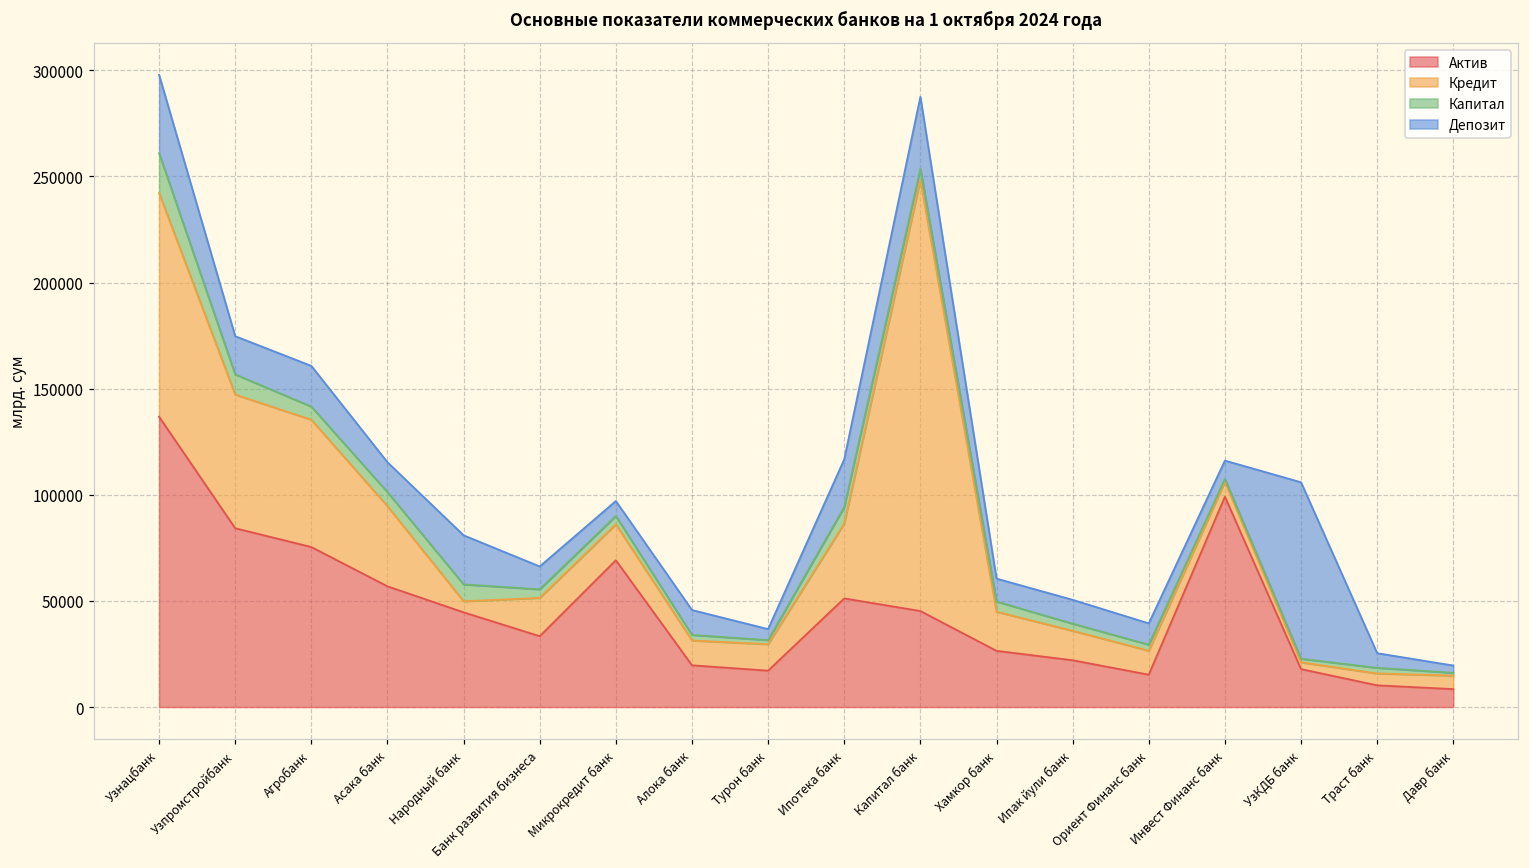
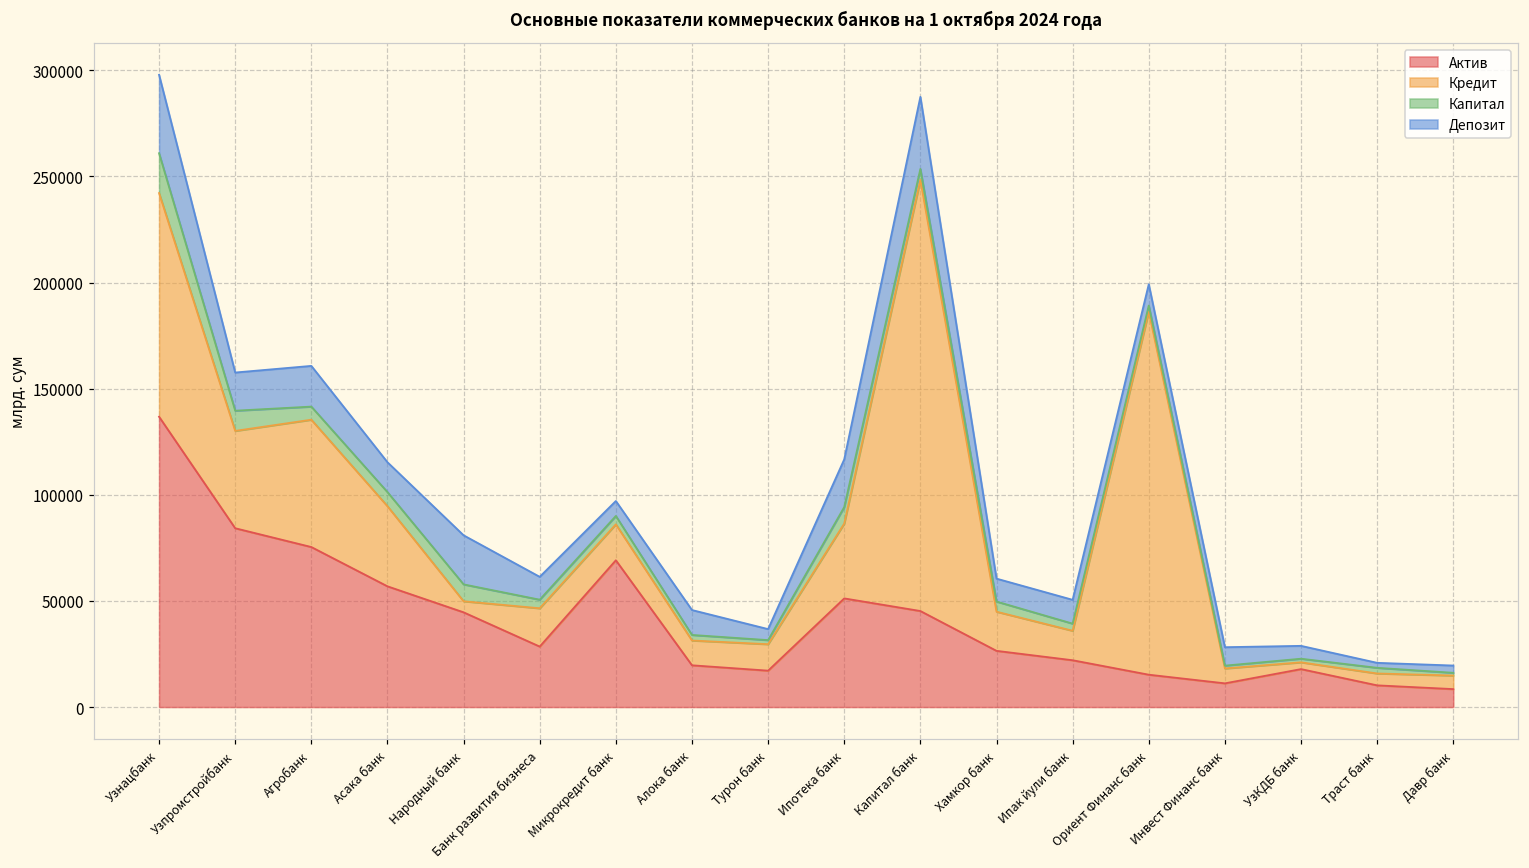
  {
    "Актив": {
      "Узнацбанк": 137000,
      "Узпромстройбанк": 84000,
      "Агробанк": 75000,
      "Асака банк": 57000,
      "Народный банк": 45000,
-     "Банк развития бизнеса": 33000,
+     "Банк развития бизнеса": 28000,
      "Микрокредит банк": 69000,
      "Алока банк": 20000,
      "Турон банк": 17000,
      "Ипотека банк": 51000,
      "Капитал банк": 45000,
      "Хамкор банк": 26000,
      "Ипак йули банк": 22000,
      "Ориент Финанс банк": 15000,
-     "Инвест Финанс банк": 99000,
+     "Инвест Финанс банк": 11000,
      "УзКДБ банк": 18000,
      "Траст банк": 10000,
      "Давр банк": 8000
    },
    "Кредит": {
      "Узнацбанк": 105000,
-     "Узпромстройбанк": 63000,
+     "Узпромстройбанк": 46000,
      "Агробанк": 60000,
      "Асака банк": 38000,
      "Народный банк": 5000,
      "Банк развития бизнеса": 18000,
      "Микрокредит банк": 17000,
      "Алока банк": 12000,
      "Турон банк": 12000,
      "Ипотека банк": 35000,
      "Капитал банк": 203000,
      "Хамкор банк": 18000,
      "Ипак йули банк": 14000,
-     "Ориент Финанс банк": 11000,
+     "Ориент Финанс банк": 171000,
      "Инвест Финанс банк": 7000,
      "УзКДБ банк": 3000,
      "Траст банк": 6000
    },
    "Капитал": {
      "Узнацбанк": 19000,
      "Узпромстройбанк": 10000,
      "Агробанк": 6000,
      "Асака банк": 7000,
      "Народный банк": 8000,
      "Банк развития бизнеса": 4000,
      "Микрокредит банк": 4000,
      "Алока банк": 3000,
      "Турон банк": 2000,
      "Ипотека банк": 8000,
      "Капитал банк": 5000,
      "Хамкор банк": 5000,
      "Ипак йули банк": 3000,
      "Ориент Финанс банк": 3000,
      "Инвест Финанс банк": 1000,
      "УзКДБ банк": 2000,
      "Траст банк": 3000
    },
    "Депозит": {
      "Узнацбанк": 37000,
      "Узпромстройбанк": 18000,
      "Агробанк": 19000,
      "Асака банк": 14000,
      "Народный банк": 23000,
      "Банк развития бизнеса": 11000,
      "Микрокредит банк": 7000,
      "Алока банк": 12000,
      "Турон банк": 5000,
      "Ипотека банк": 22000,
      "Капитал банк": 34000,
      "Хамкор банк": 11000,
      "Ипак йули банк": 11000,
      "Ориент Финанс банк": 10000,
      "Инвест Финанс банк": 9000,
-     "УзКДБ банк": 83000,
-     "Траст банк": 7000,
+     "УзКДБ банк": 6000,
+     "Траст банк": 2000,
      "Давр банк": 3000
    }
  }
